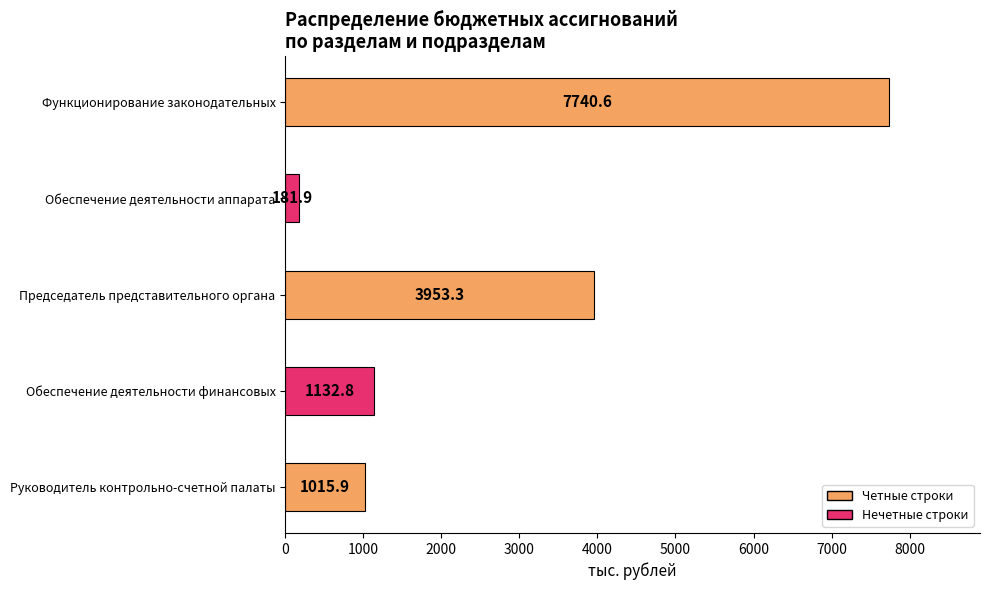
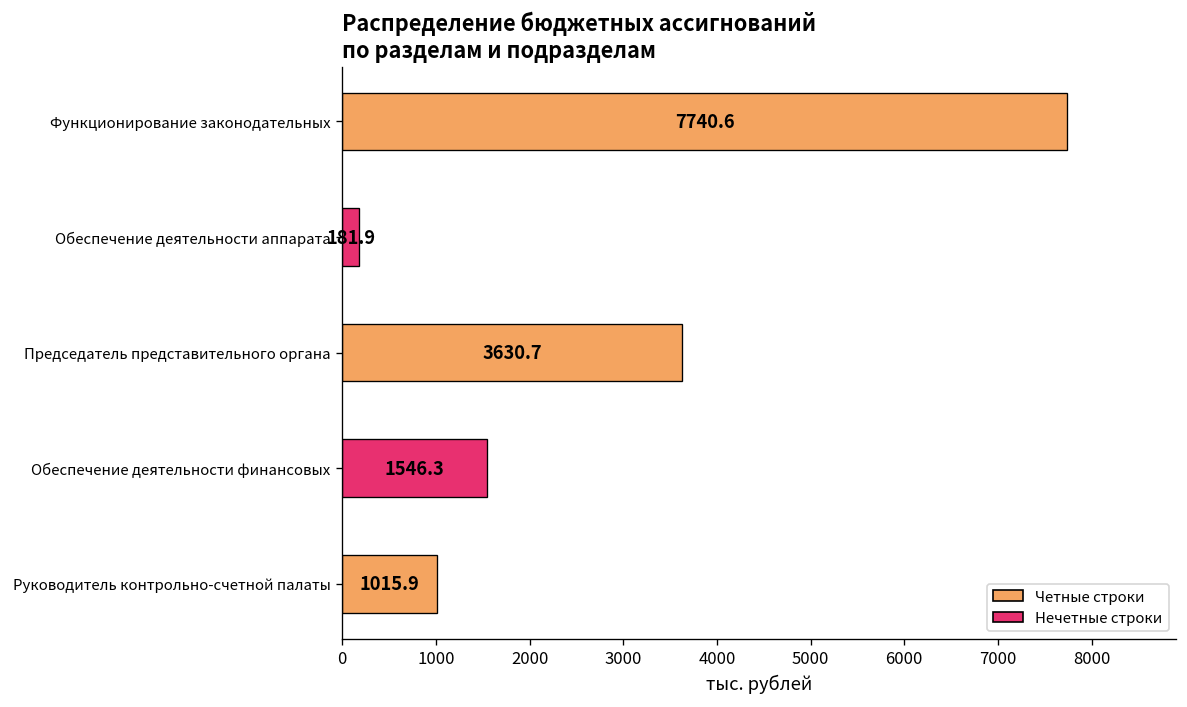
  {
    "Функционирование законодательных": 7740.6,
    "Обеспечение деятельности аппарата": 181.9,
-   "Председатель представительного органа": 3953.3,
-   "Обеспечение деятельности финансовых": 1132.8,
+   "Председатель представительного органа": 3630.7,
+   "Обеспечение деятельности финансовых": 1546.3,
    "Руководитель контрольно-счетной палаты": 1015.9
  }
